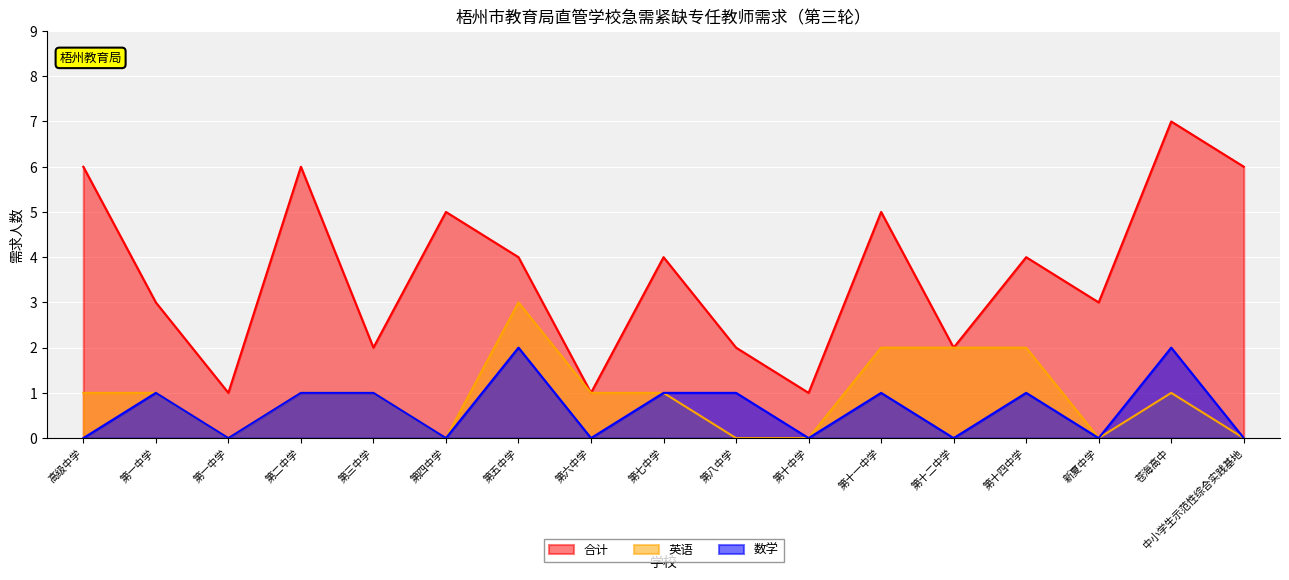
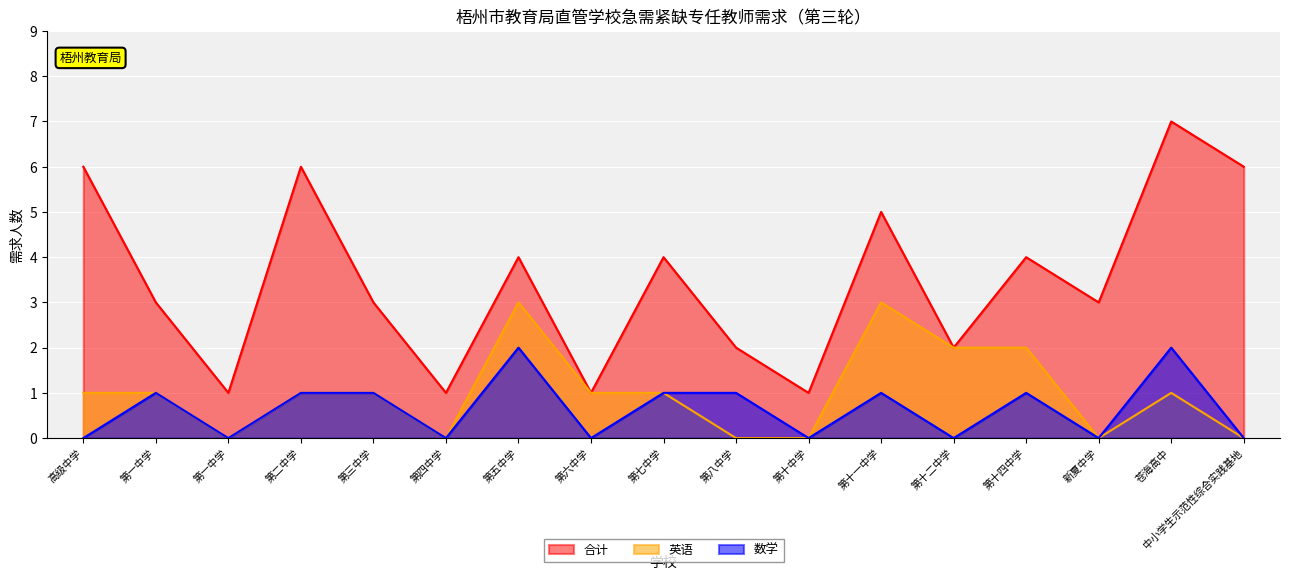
  {
    "合计": {
      "高级中学": 6,
      "第二中学": 6,
-     "第三中学": 2,
-     "第四中学": 5,
+     "第三中学": 3,
+     "第四中学": 1,
      "第五中学": 4,
      "第七中学": 4,
      "第八中学": 2,
      "第十中学": 1,
      "第十一中学": 5,
      "第十四中学": 4,
      "新夏中学": 3,
      "苍海高中": 7,
      "中小学生示范性综合实践基地": 6
    },
    "英语": {
      "高级中学": 1,
      "第五中学": 3,
      "第八中学": 0,
-     "第十一中学": 2,
+     "第十一中学": 3,
      "第十四中学": 2,
      "苍海高中": 1
    },
    "数学": {
      "高级中学": 0,
      "第五中学": 2,
      "第六中学": 0,
      "第八中学": 1,
      "第十一中学": 1,
      "第十二中学": 0,
      "第十四中学": 1,
      "苍海高中": 2
    }
  }
